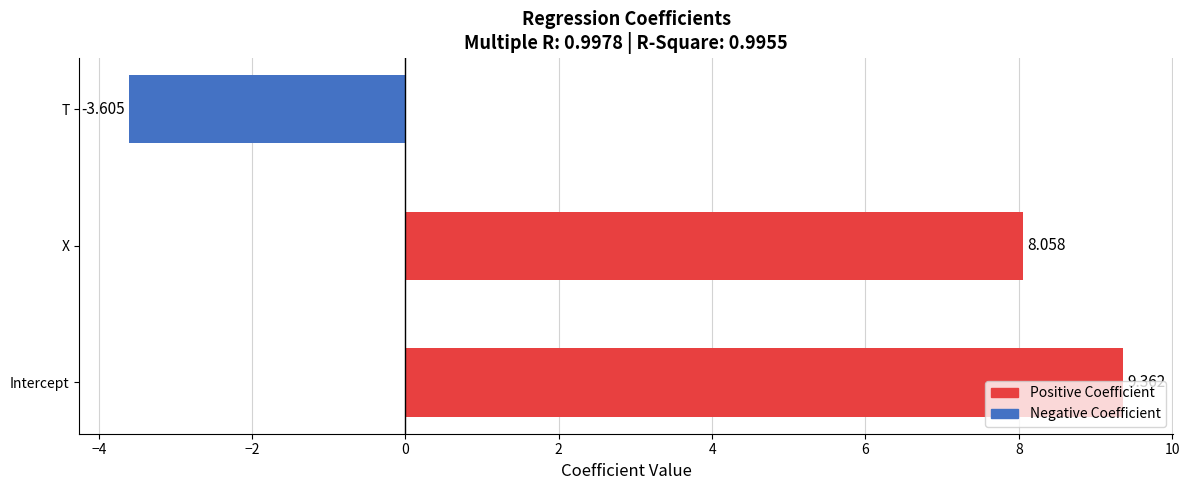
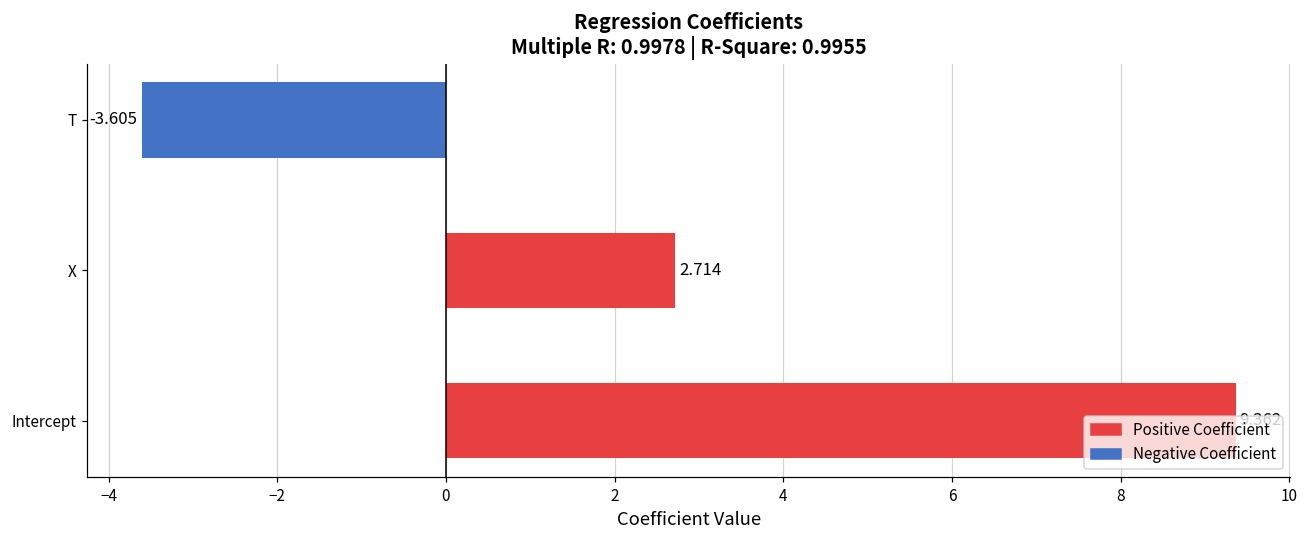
  {
    "T": -3.605,
-   "X": 8.058
+   "X": 2.714
  }
